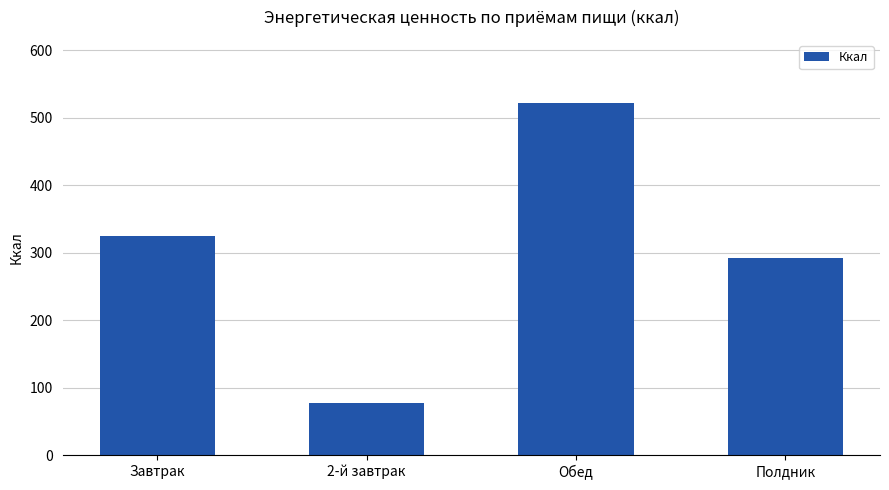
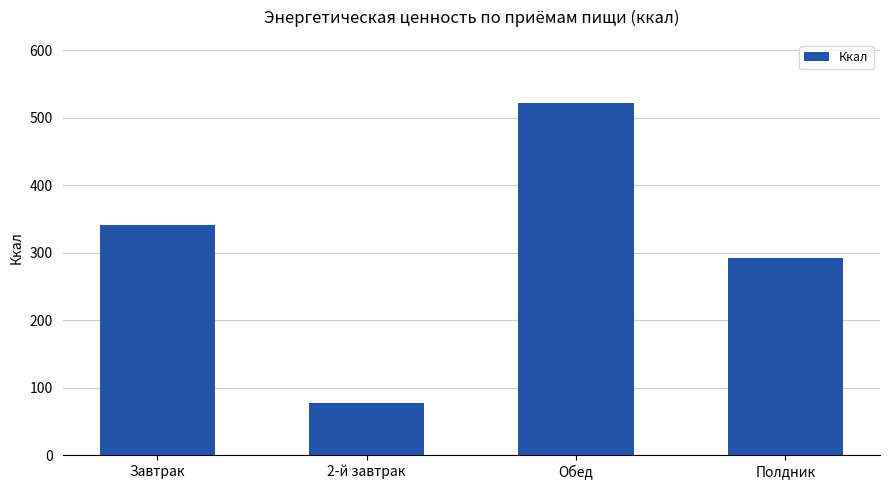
  {
-   "Завтрак": 320,
+   "Завтрак": 340,
    "2-й завтрак": 80,
    "Обед": 520,
    "Полдник": 290
  }
